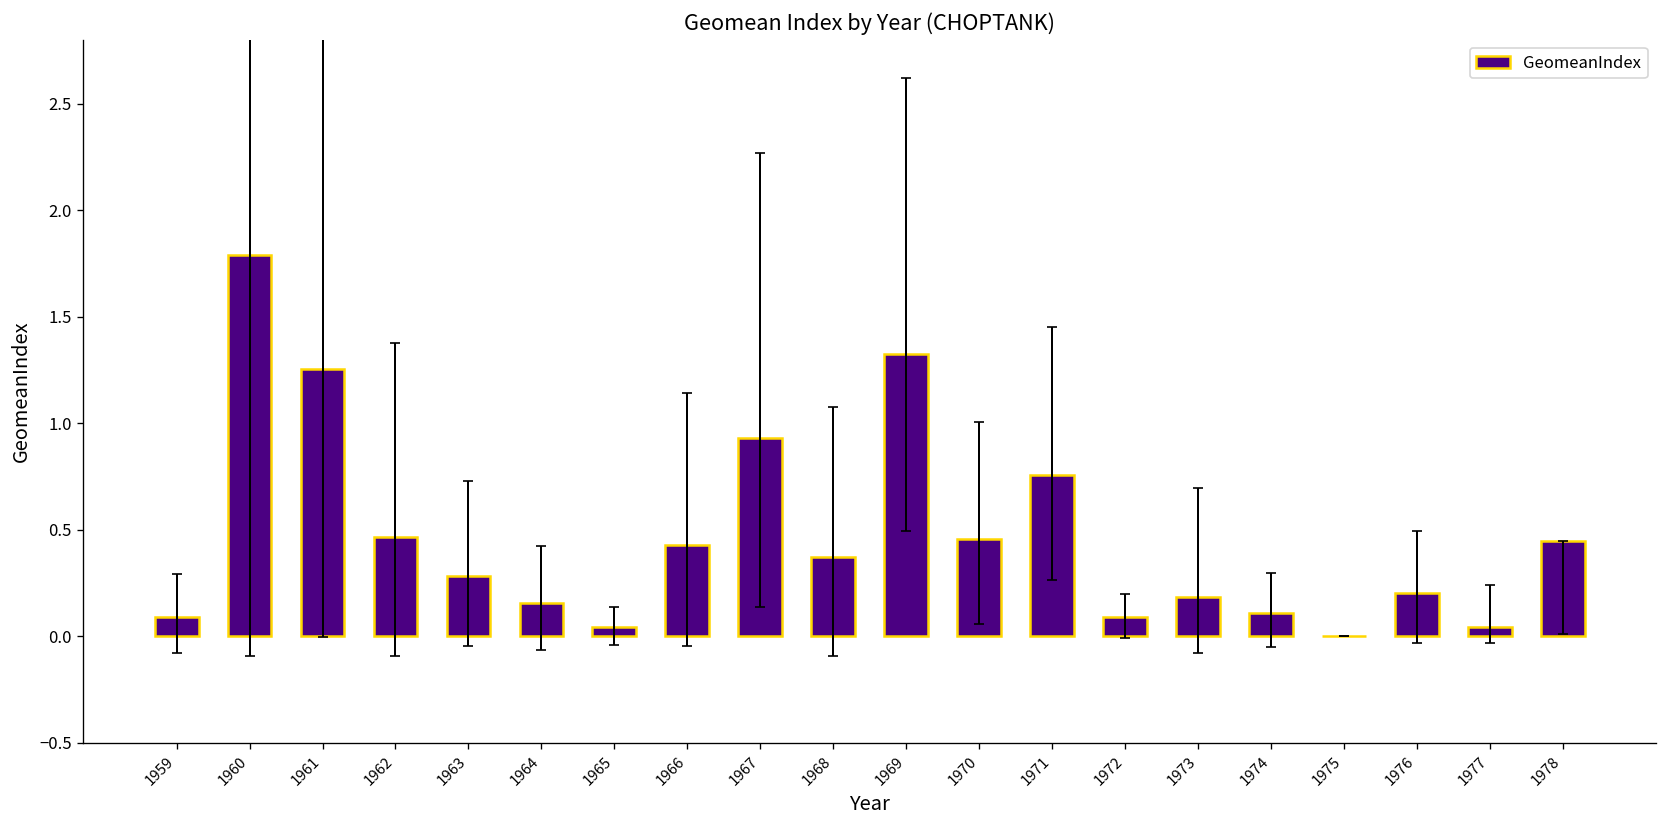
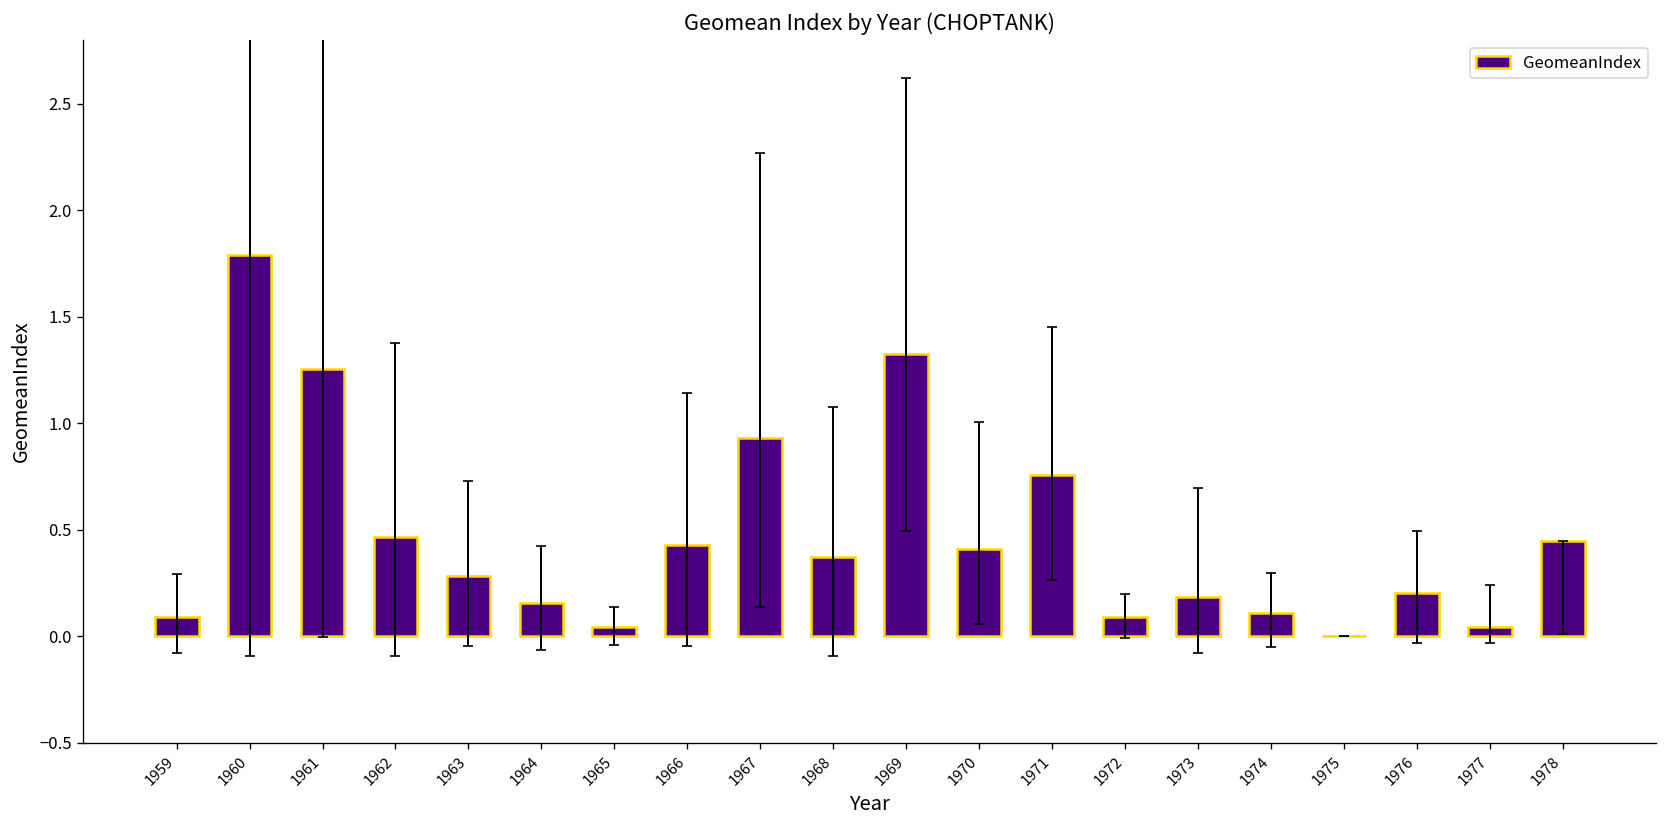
  {
    "GeomeanIndex": {
      "1959": 0.09,
      "1960": 1.79,
      "1961": 1.25,
      "1962": 0.47,
      "1963": 0.28,
      "1964": 0.15,
      "1965": 0.04,
      "1966": 0.43,
      "1967": 0.93,
      "1968": 0.37,
      "1969": 1.32,
-     "1970": 0.46,
+     "1970": 0.41,
      "1971": 0.76,
      "1972": 0.09,
      "1973": 0.18,
      "1974": 0.11,
      "1975": 0.00,
      "1976": 0.20,
      "1977": 0.04,
      "1978": 0.45
    }
  }
